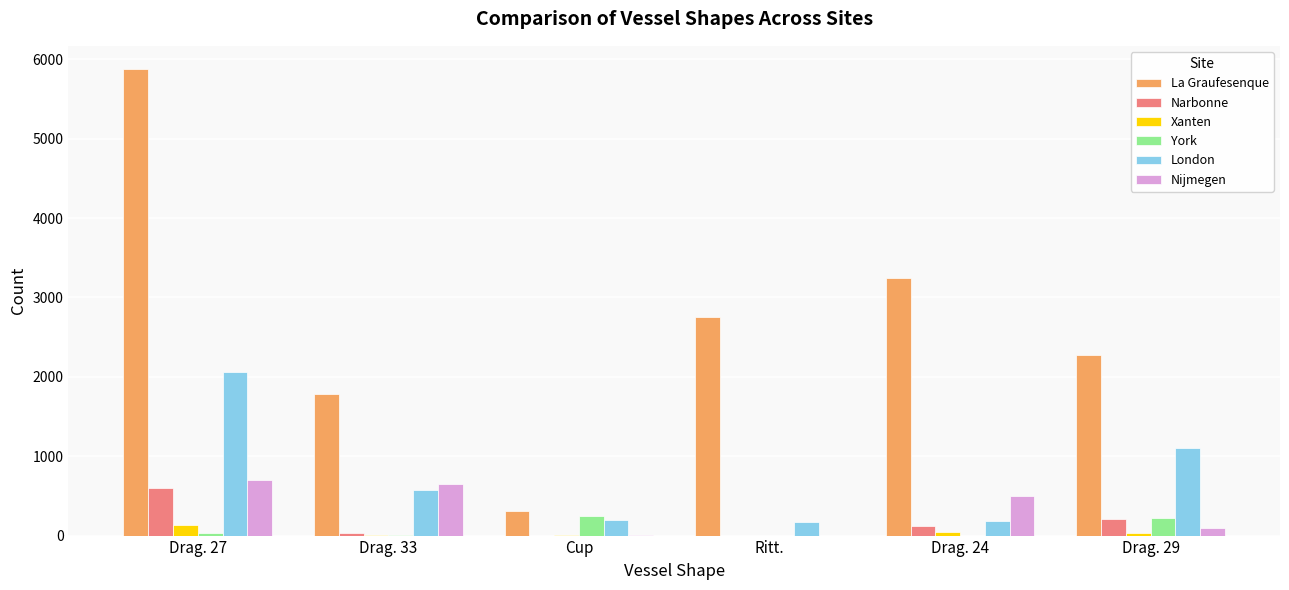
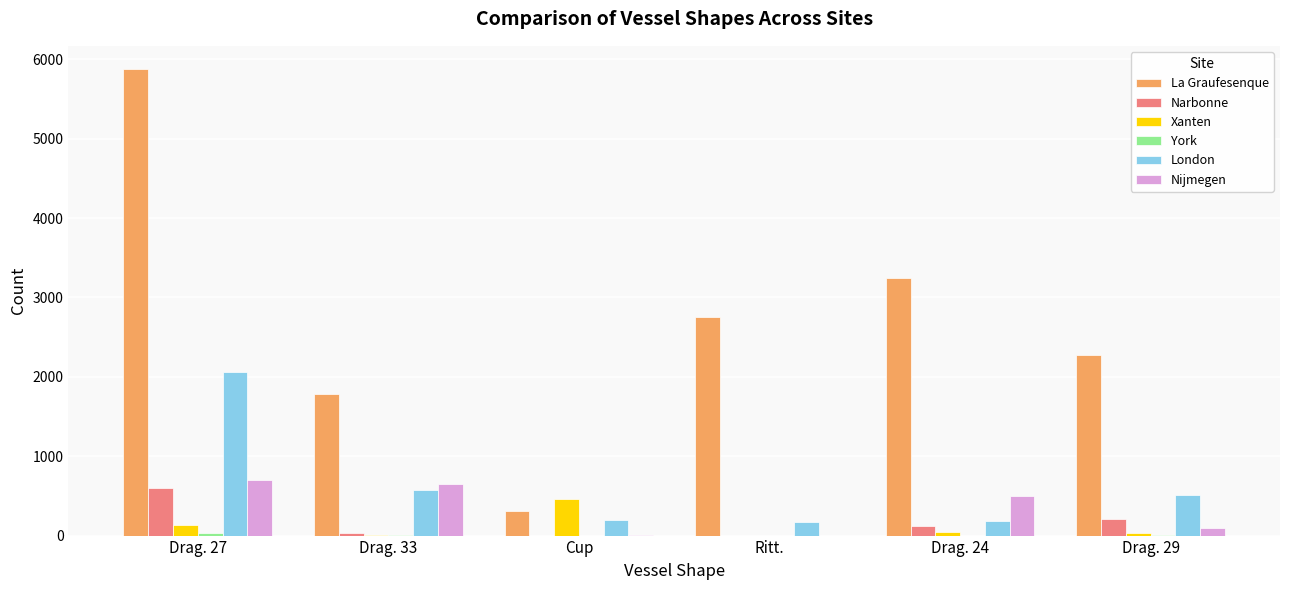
  {
    "Xanten": {
      "Drag. 27": 100,
-     "Cup": 0,
+     "Cup": 500,
      "Ritt.": 0,
      "Drag. 24": 0
    },
    "York": {
      "Drag. 27": 0,
-     "Cup": 200,
+     "Cup": 0,
      "Ritt.": 0,
      "Drag. 24": 0,
-     "Drag. 29": 200
+     "Drag. 29": 0
    },
    "London": {
      "Drag. 27": 2100,
      "Drag. 33": 600,
      "Cup": 200,
      "Ritt.": 200,
      "Drag. 24": 200,
-     "Drag. 29": 1100
+     "Drag. 29": 500
    },
    "Nijmegen": {
      "Drag. 27": 700,
      "Drag. 33": 600,
      "Ritt.": 0,
      "Drag. 24": 500,
      "Drag. 29": 100
    }
  }
